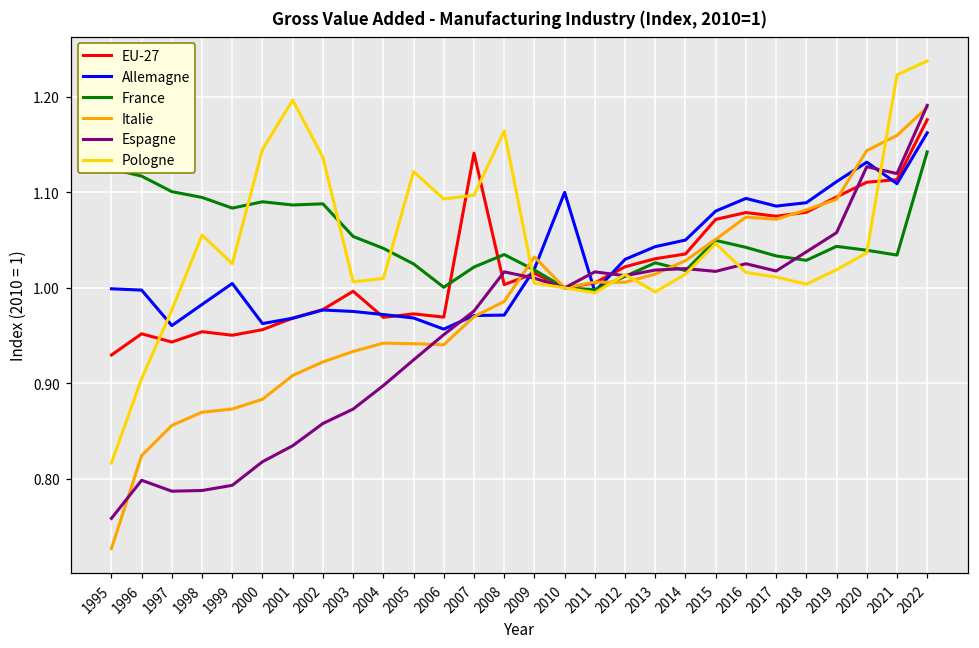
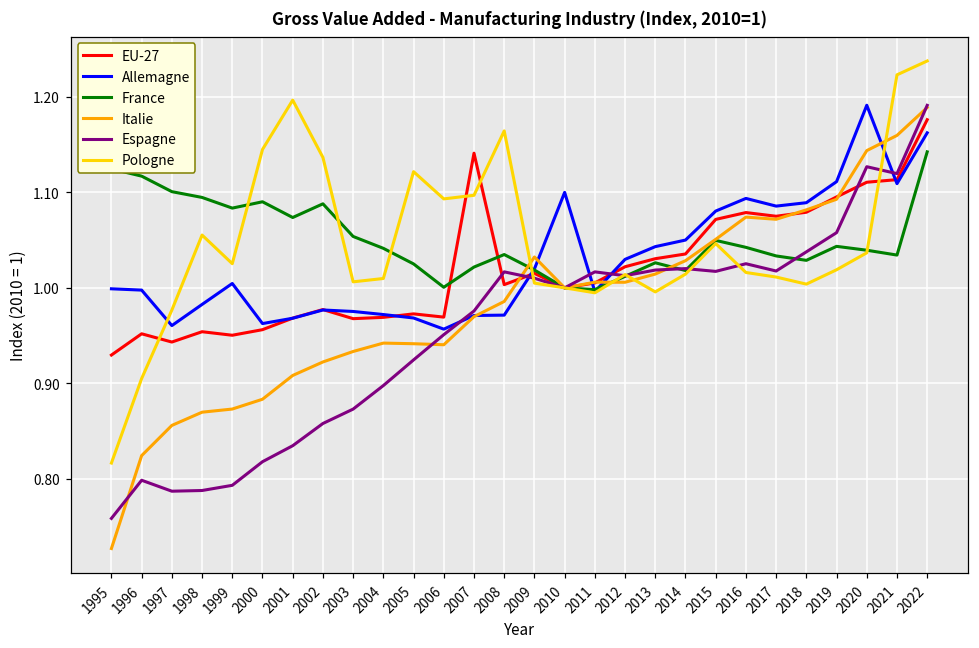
  {
    "EU-27": {
      "1995": 0.93,
      "1996": 0.95,
      "1997": 0.94,
      "1998": 0.95,
      "1999": 0.95,
      "2000": 0.96,
-     "2003": 1.00,
+     "2003": 0.97,
      "2005": 0.97,
      "2006": 0.97,
      "2007": 1.14,
      "2008": 1.00,
      "2009": 1.02,
      "2012": 1.02,
      "2013": 1.03,
      "2014": 1.04,
      "2015": 1.07,
      "2016": 1.08,
      "2017": 1.08,
      "2020": 1.11,
      "2021": 1.11,
      "2022": 1.18
    },
    "Allemagne": {
      "1995": 1.00,
      "1996": 1.00,
      "1997": 0.96,
      "1998": 0.98,
      "1999": 1.00,
      "2000": 0.96,
      "2003": 0.98,
      "2005": 0.97,
      "2006": 0.96,
      "2008": 0.97,
      "2010": 1.10,
      "2012": 1.03,
      "2013": 1.04,
      "2014": 1.05,
      "2015": 1.08,
      "2016": 1.09,
      "2017": 1.09,
      "2018": 1.09,
      "2019": 1.11,
-     "2020": 1.13,
+     "2020": 1.19,
      "2021": 1.11,
      "2022": 1.16
    },
    "France": {
      "1996": 1.12,
      "1997": 1.10,
      "1998": 1.09,
      "1999": 1.08,
      "2000": 1.09,
-     "2001": 1.09,
+     "2001": 1.07,
      "2002": 1.09,
      "2003": 1.05,
      "2004": 1.04,
      "2005": 1.03,
      "2006": 1.00,
      "2007": 1.02,
      "2008": 1.03,
      "2013": 1.03,
      "2016": 1.04,
      "2017": 1.03,
      "2018": 1.03,
      "2019": 1.04,
      "2021": 1.03,
      "2022": 1.14
    },
    "Espagne": {
      "1995": 0.76,
      "1996": 0.80,
      "1997": 0.79,
      "1998": 0.79,
      "1999": 0.79,
      "2000": 0.82,
      "2001": 0.83,
      "2002": 0.86,
      "2003": 0.87,
      "2004": 0.90,
      "2005": 0.92,
      "2006": 0.95,
      "2007": 0.98,
      "2008": 1.02,
      "2009": 1.01,
      "2011": 1.02,
      "2013": 1.02,
      "2015": 1.02,
      "2016": 1.03,
      "2017": 1.02,
      "2018": 1.04,
      "2019": 1.06,
      "2020": 1.13,
      "2021": 1.12
    }
  }
